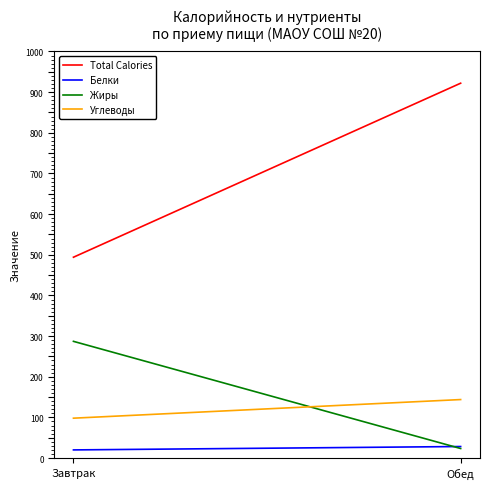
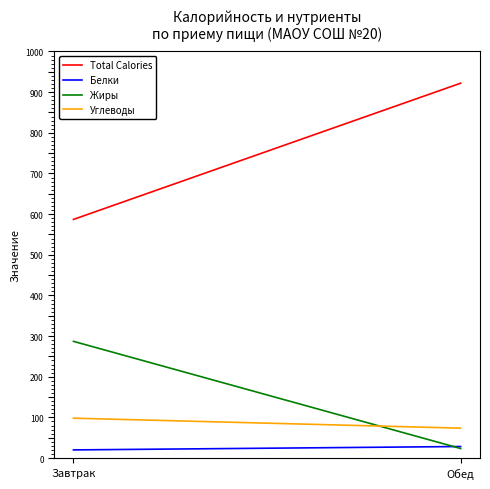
  {
    "Total Calories": {
-     "Завтрак": 490,
+     "Завтрак": 590,
      "Обед": 920
    },
    "Белки": {
      "Завтрак": 20
    },
    "Жиры": {
      "Завтрак": 290
    },
    "Углеводы": {
      "Завтрак": 100,
-     "Обед": 140
+     "Обед": 70
    }
  }
